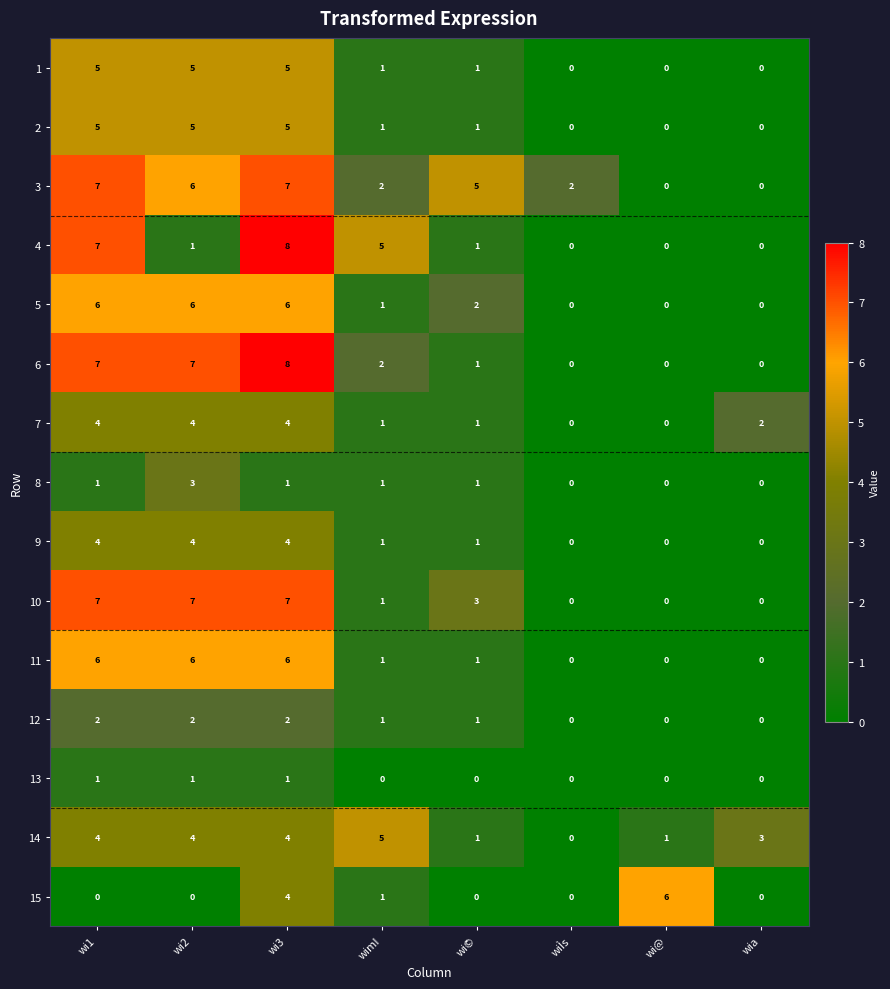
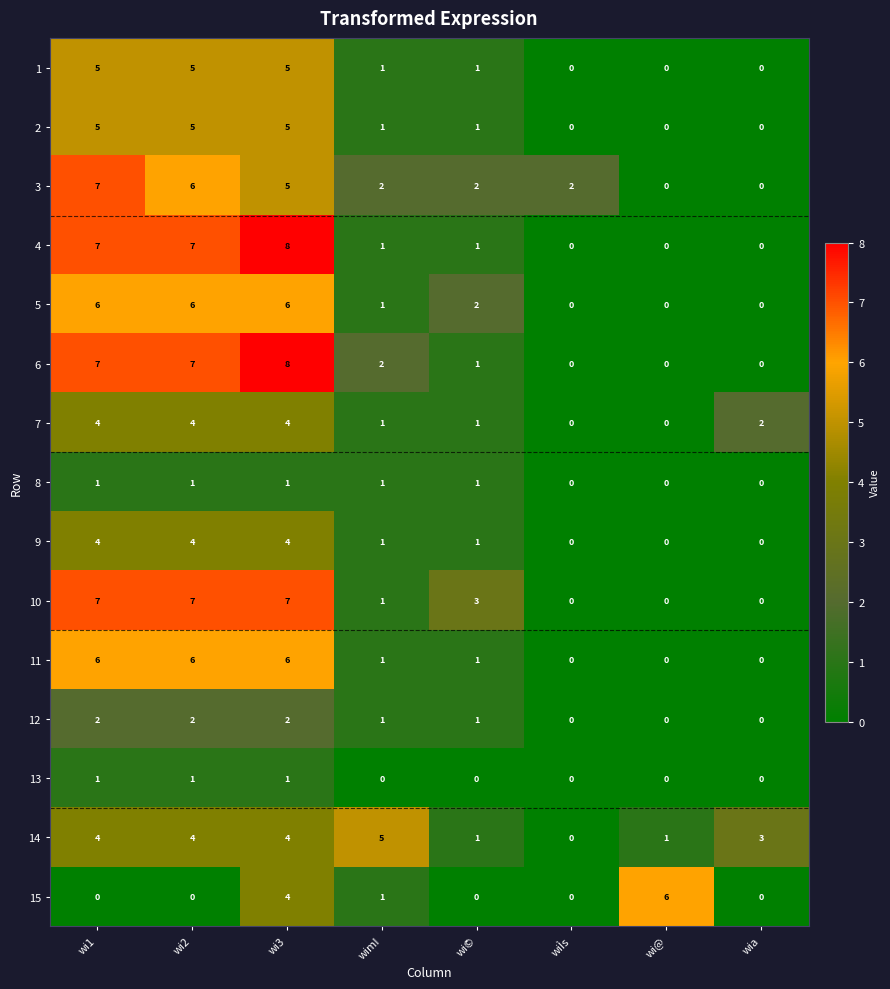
  {
    "1": {
      "wi1": 5,
      "wi2": 5,
      "wi3": 5,
      "wimI": 1,
      "wi©": 1,
      "wiÌs": 0,
      "wi@": 0,
      "wia": 0
    },
    "2": {
      "wi1": 5,
      "wi2": 5,
      "wi3": 5,
      "wimI": 1,
      "wi©": 1,
      "wiÌs": 0,
      "wi@": 0,
      "wia": 0
    },
    "3": {
      "wi1": 7,
      "wi2": 6,
-     "wi3": 7,
+     "wi3": 5,
      "wimI": 2,
-     "wi©": 5,
+     "wi©": 2,
      "wiÌs": 2,
      "wi@": 0,
      "wia": 0
    },
    "4": {
      "wi1": 7,
-     "wi2": 1,
+     "wi2": 7,
      "wi3": 8,
-     "wimI": 5,
+     "wimI": 1,
      "wi©": 1,
      "wiÌs": 0,
      "wi@": 0,
      "wia": 0
    },
    "5": {
      "wi1": 6,
      "wi2": 6,
      "wi3": 6,
      "wimI": 1,
      "wi©": 2,
      "wiÌs": 0,
      "wi@": 0,
      "wia": 0
    },
    "6": {
      "wi1": 7,
      "wi2": 7,
      "wi3": 8,
      "wimI": 2,
      "wi©": 1,
      "wiÌs": 0,
      "wi@": 0,
      "wia": 0
    },
    "7": {
      "wi1": 4,
      "wi2": 4,
      "wi3": 4,
      "wimI": 1,
      "wi©": 1,
      "wiÌs": 0,
      "wi@": 0,
      "wia": 2
    },
    "8": {
      "wi1": 1,
-     "wi2": 3,
+     "wi2": 1,
      "wi3": 1,
      "wimI": 1,
      "wi©": 1,
      "wiÌs": 0,
      "wi@": 0,
      "wia": 0
    },
    "9": {
      "wi1": 4,
      "wi2": 4,
      "wi3": 4,
      "wimI": 1,
      "wi©": 1,
      "wiÌs": 0,
      "wi@": 0,
      "wia": 0
    },
    "10": {
      "wi1": 7,
      "wi2": 7,
      "wi3": 7,
      "wimI": 1,
      "wi©": 3,
      "wiÌs": 0,
      "wi@": 0,
      "wia": 0
    },
    "11": {
      "wi1": 6,
      "wi2": 6,
      "wi3": 6,
      "wimI": 1,
      "wi©": 1,
      "wiÌs": 0,
      "wi@": 0,
      "wia": 0
    },
    "12": {
      "wi1": 2,
      "wi2": 2,
      "wi3": 2,
      "wimI": 1,
      "wi©": 1,
      "wiÌs": 0,
      "wi@": 0,
      "wia": 0
    },
    "13": {
      "wi1": 1,
      "wi2": 1,
      "wi3": 1,
      "wimI": 0,
      "wi©": 0,
      "wiÌs": 0,
      "wi@": 0,
      "wia": 0
    },
    "14": {
      "wi1": 4,
      "wi2": 4,
      "wi3": 4,
      "wimI": 5,
      "wi©": 1,
      "wiÌs": 0,
      "wi@": 1,
      "wia": 3
    },
    "15": {
      "wi1": 0,
      "wi2": 0,
      "wi3": 4,
      "wimI": 1,
      "wi©": 0,
      "wiÌs": 0,
      "wi@": 6,
      "wia": 0
    }
  }
